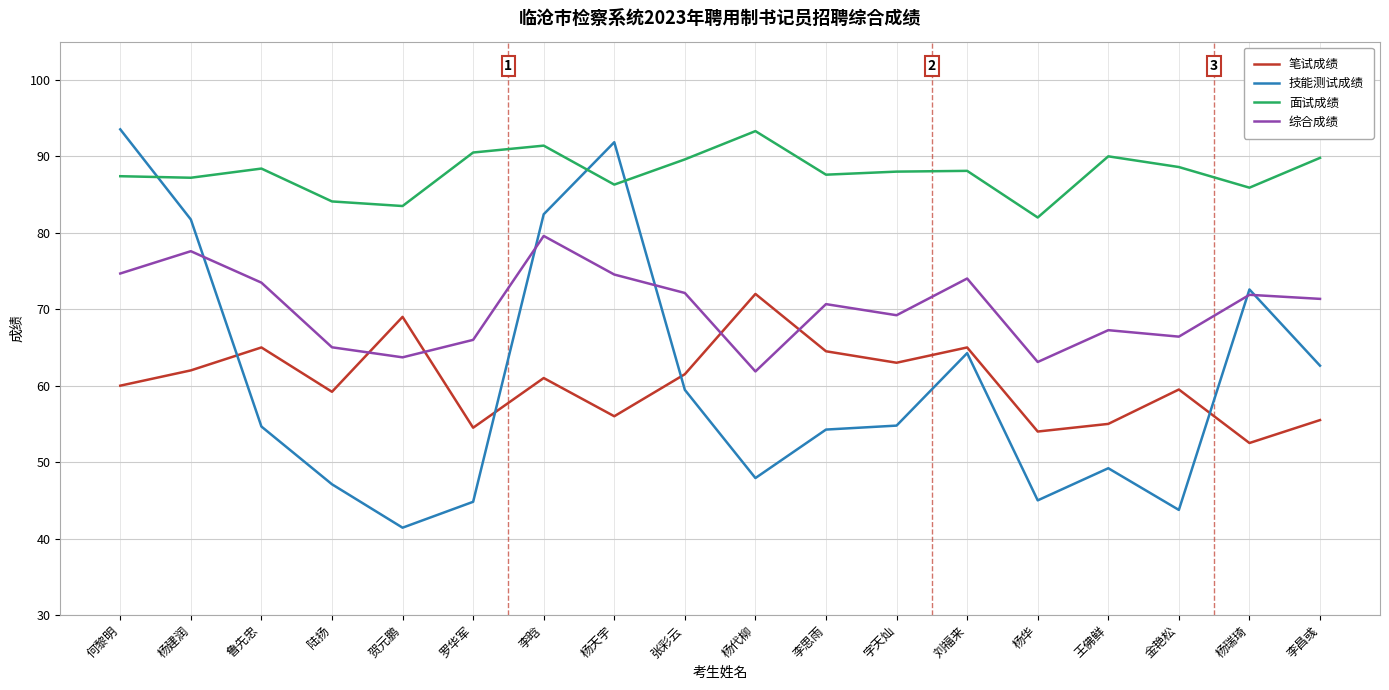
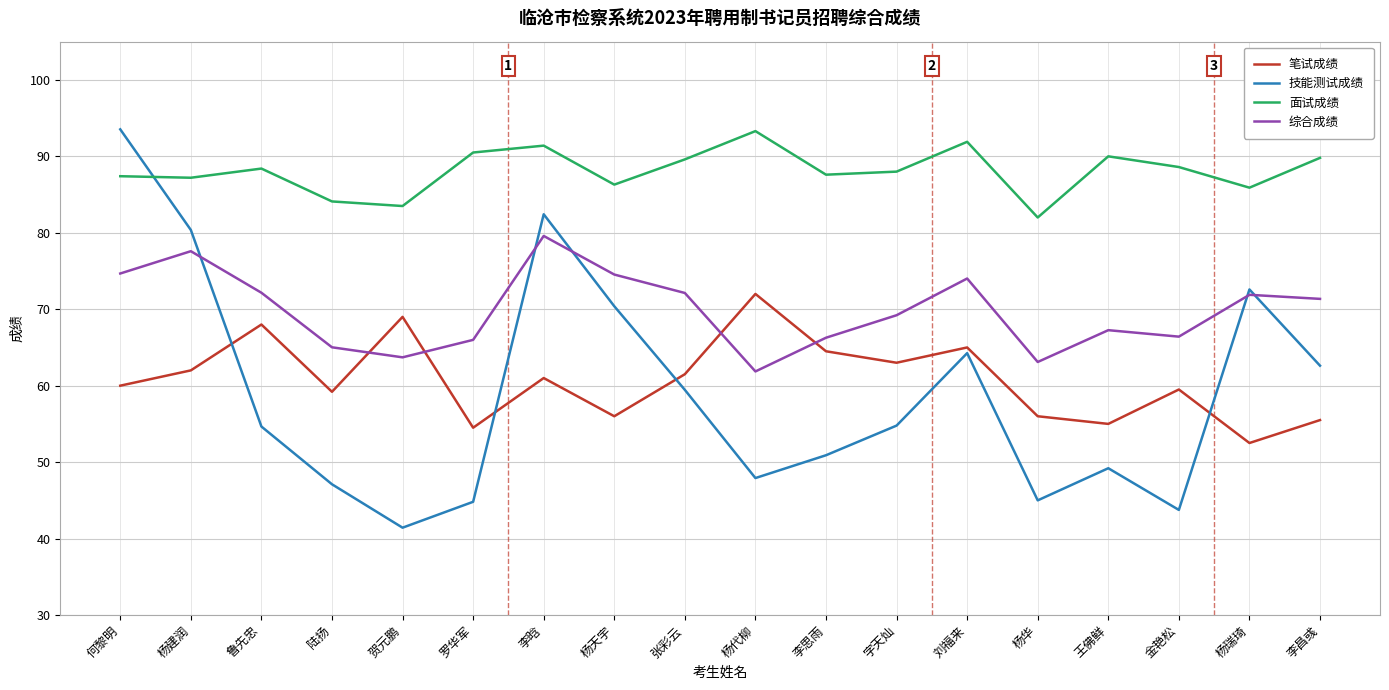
  {
    "笔试成绩": {
      "何黎明": 60,
      "杨建润": 62,
-     "鲁先忠": 65,
+     "鲁先忠": 68,
      "陆扬": 59,
      "贺元鹏": 69,
      "罗华军": 55,
      "李晗": 61,
      "杨天宇": 56,
      "张彩云": 62,
      "杨代柳": 72,
      "李思雨": 65,
      "字天灿": 63,
      "刘福来": 65,
-     "杨华": 54,
+     "杨华": 56,
      "王佛鲜": 55,
      "金艳松": 60,
      "杨瑞琦": 53,
      "李昌彧": 56
    },
    "技能测试成绩": {
      "何黎明": 94,
-     "杨建润": 82,
+     "杨建润": 80,
      "鲁先忠": 55,
      "陆扬": 47,
      "贺元鹏": 41,
      "罗华军": 45,
      "李晗": 82,
-     "杨天宇": 92,
+     "杨天宇": 70,
      "张彩云": 59,
      "杨代柳": 48,
-     "李思雨": 54,
+     "李思雨": 51,
      "字天灿": 55,
      "刘福来": 64,
      "杨华": 45,
      "王佛鲜": 49,
      "金艳松": 44,
      "杨瑞琦": 73,
      "李昌彧": 63
    },
    "面试成绩": {
      "何黎明": 87,
      "杨建润": 87,
      "鲁先忠": 88,
      "陆扬": 84,
      "贺元鹏": 84,
      "罗华军": 91,
      "李晗": 91,
      "杨天宇": 86,
      "张彩云": 90,
      "杨代柳": 93,
      "李思雨": 88,
      "字天灿": 88,
-     "刘福来": 88,
+     "刘福来": 92,
      "杨华": 82,
      "王佛鲜": 90,
      "金艳松": 89,
      "杨瑞琦": 86,
      "李昌彧": 90
    },
    "综合成绩": {
      "何黎明": 75,
      "杨建润": 78,
-     "鲁先忠": 73,
+     "鲁先忠": 72,
      "陆扬": 65,
      "贺元鹏": 64,
      "罗华军": 66,
      "李晗": 80,
      "杨天宇": 75,
      "张彩云": 72,
      "杨代柳": 62,
-     "李思雨": 71,
+     "李思雨": 66,
      "字天灿": 69,
      "刘福来": 74,
      "杨华": 63,
      "王佛鲜": 67,
      "金艳松": 66,
      "杨瑞琦": 72,
      "李昌彧": 71
    }
  }
